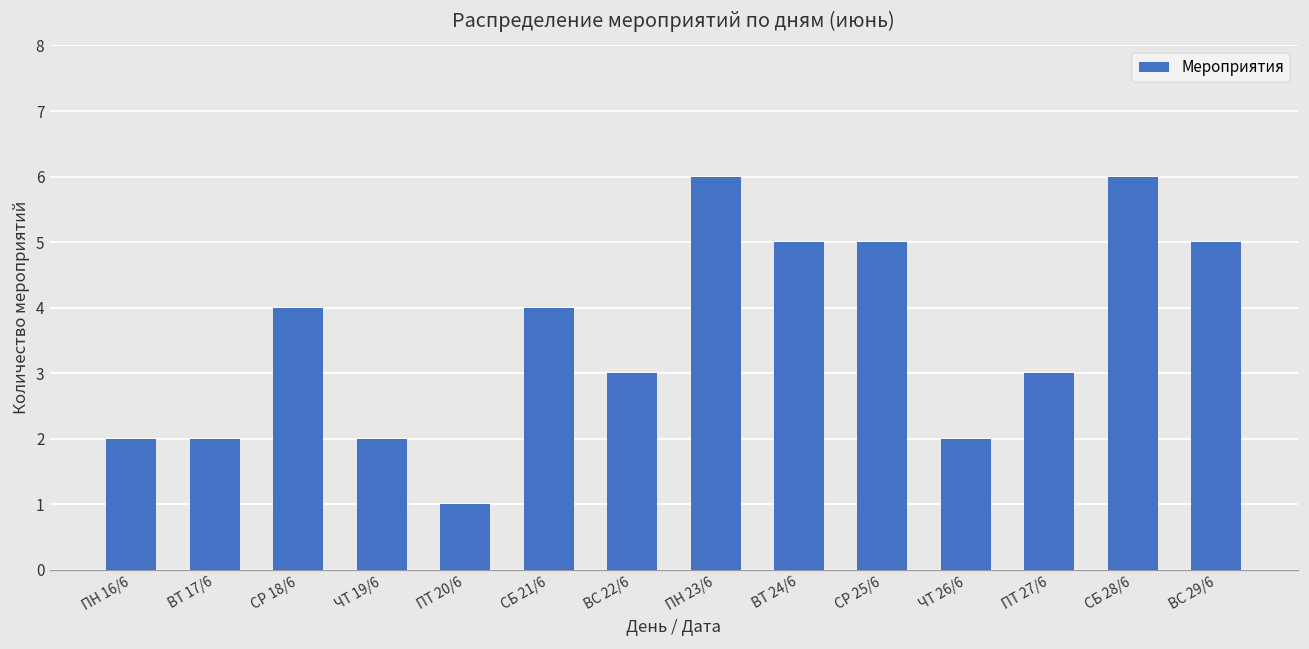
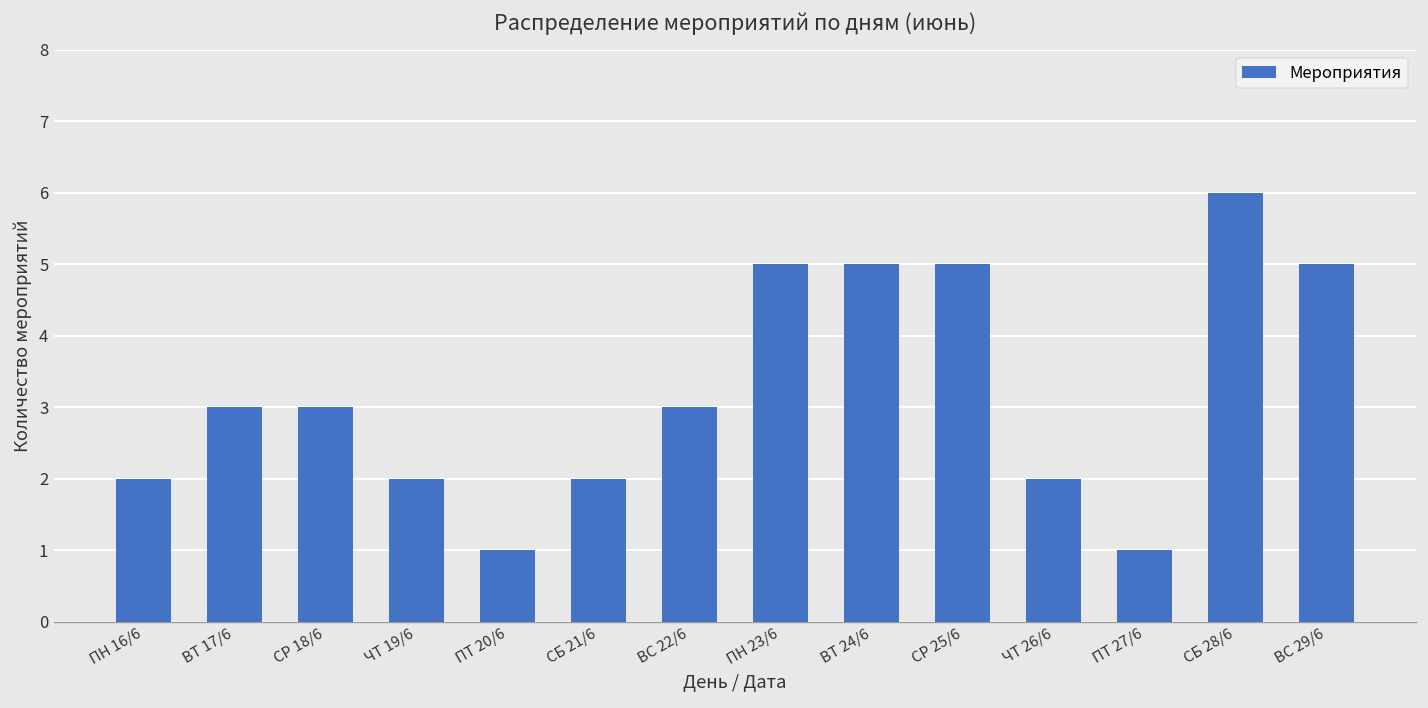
  {
    "ПН 16/6": 2,
-   "ВТ 17/6": 2,
-   "СР 18/6": 4,
+   "ВТ 17/6": 3,
+   "СР 18/6": 3,
    "ЧТ 19/6": 2,
    "ПТ 20/6": 1,
-   "СБ 21/6": 4,
+   "СБ 21/6": 2,
    "ВС 22/6": 3,
-   "ПН 23/6": 6,
+   "ПН 23/6": 5,
    "ВТ 24/6": 5,
    "СР 25/6": 5,
    "ЧТ 26/6": 2,
-   "ПТ 27/6": 3,
+   "ПТ 27/6": 1,
    "СБ 28/6": 6,
    "ВС 29/6": 5
  }
